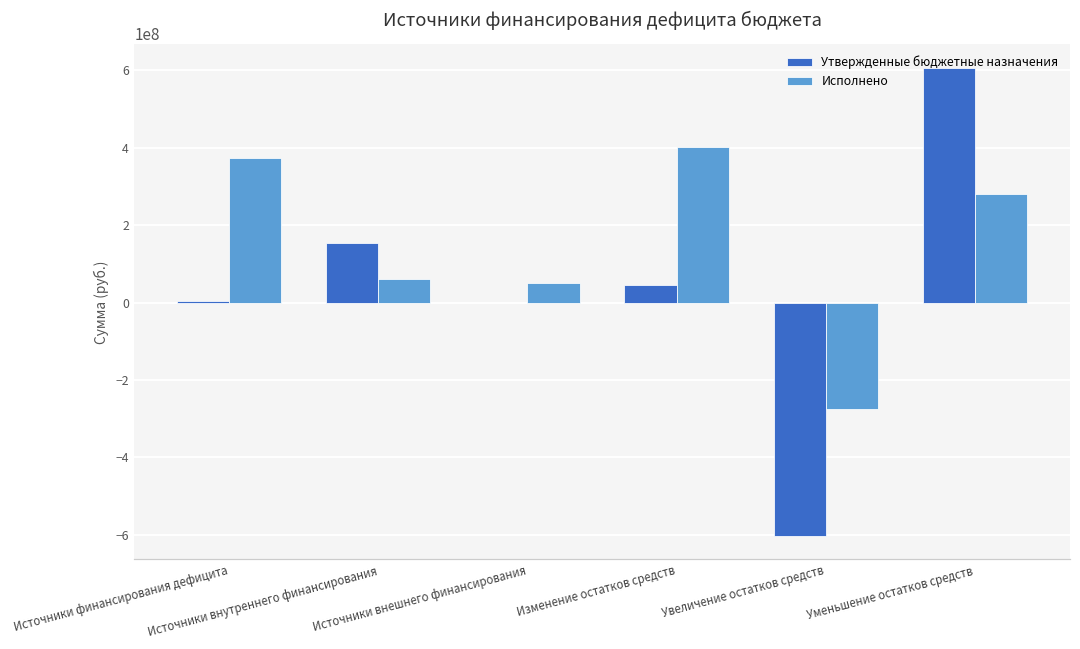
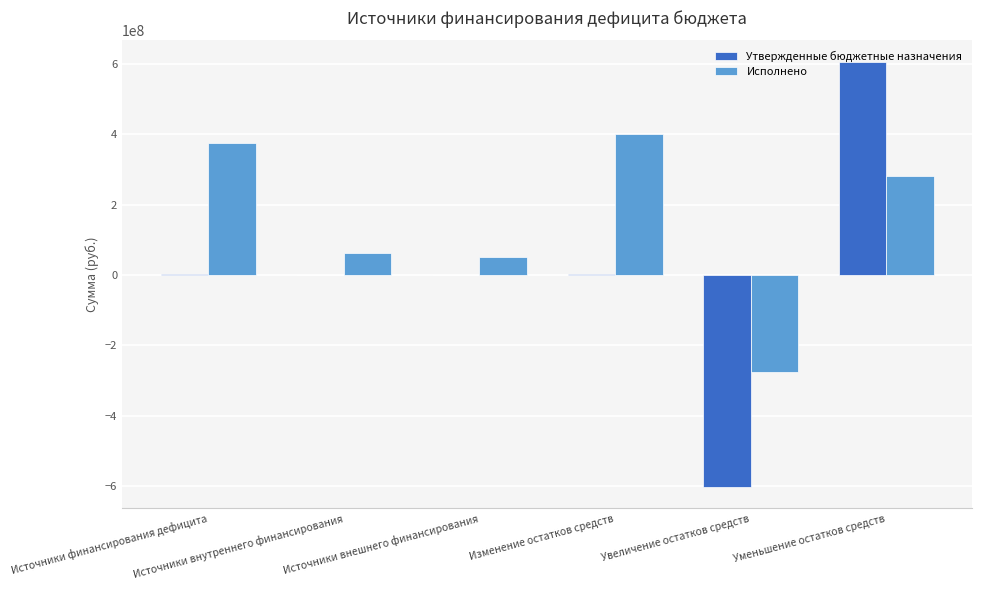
  {
    "Утвержденные бюджетные назначения": {
-     "Источники внутреннего финансирования": 150000000,
+     "Источники внутреннего финансирования": 0,
      "Источники внешнего финансирования": 0,
-     "Изменение остатков средств": 40000000,
+     "Изменение остатков средств": 0,
      "Увеличение остатков средств": -600000000,
      "Уменьшение остатков средств": 610000000
    },
    "Исполнено": {
      "Источники финансирования дефицита": 370000000,
      "Источники внутреннего финансирования": 60000000,
      "Источники внешнего финансирования": 50000000,
      "Изменение остатков средств": 400000000,
      "Увеличение остатков средств": -270000000,
      "Уменьшение остатков средств": 280000000
    }
  }
